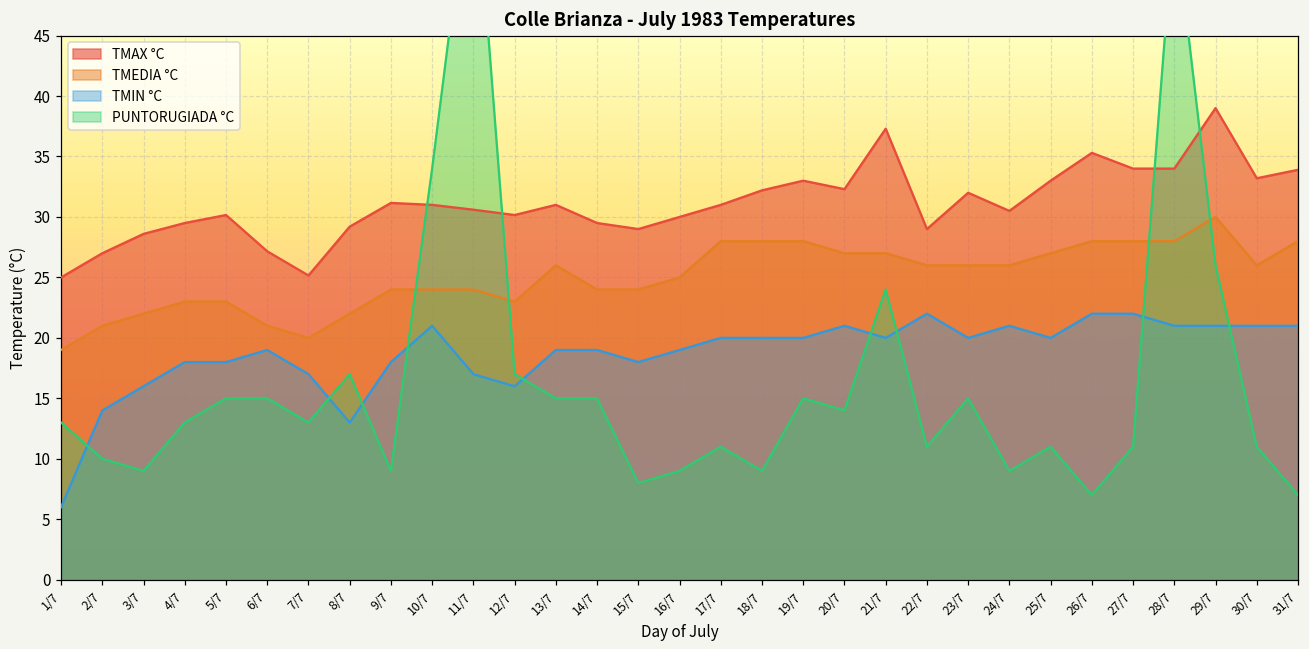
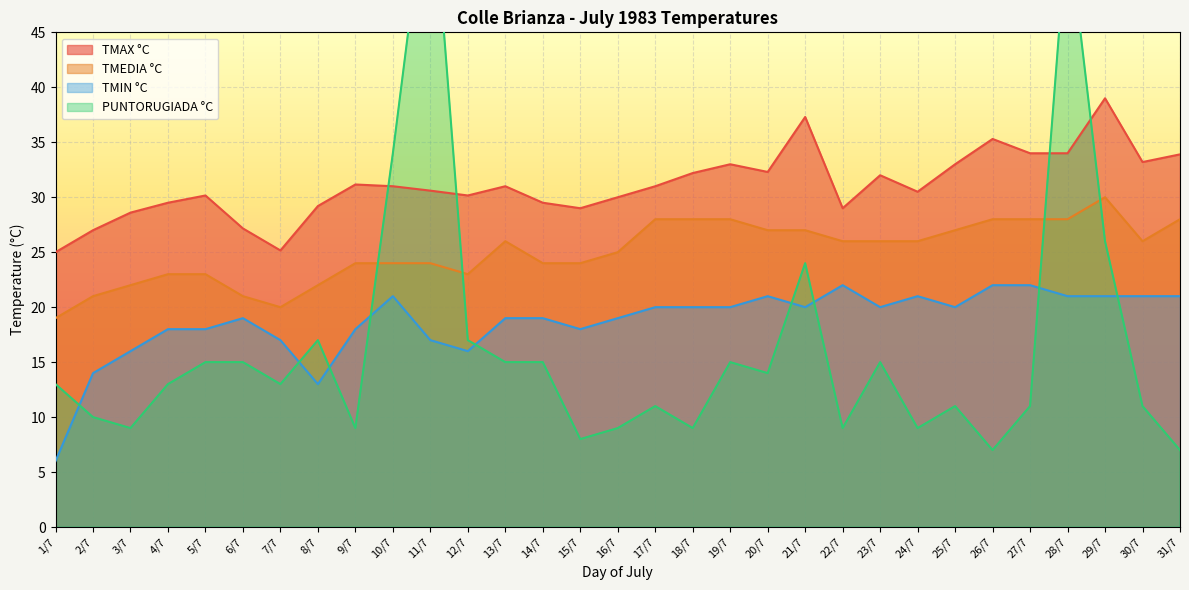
  {
    "TMIN °C": {
      "1/7": 6,
      "2/7": 14,
      "3/7": 16,
      "4/7": 18,
      "5/7": 18,
      "6/7": 19,
      "7/7": 17,
      "8/7": 13,
      "9/7": 18,
      "10/7": 21,
      "11/7": 17,
      "12/7": 16,
      "13/7": 19,
      "14/7": 19,
      "15/7": 18,
      "16/7": 19,
      "17/7": 20,
      "18/7": 20,
      "19/7": 20,
      "20/7": 21,
      "21/7": 20,
      "22/7": 22,
      "23/7": 20,
      "24/7": 21,
      "25/7": 20,
      "26/7": 22,
      "27/7": 22,
      "28/7": 21,
      "29/7": 21,
      "30/7": 21,
      "31/7": 21
    },
    "PUNTORUGIADA °C": {
      "1/7": 13,
      "2/7": 10,
      "3/7": 9,
      "4/7": 13,
      "5/7": 15,
      "6/7": 15,
      "7/7": 13,
      "8/7": 17,
      "9/7": 9,
      "10/7": 34,
      "12/7": 17,
      "13/7": 15,
      "14/7": 15,
      "15/7": 8,
      "16/7": 9,
      "17/7": 11,
      "18/7": 9,
      "19/7": 15,
      "20/7": 14,
      "21/7": 24,
-     "22/7": 11,
+     "22/7": 9,
      "23/7": 15,
      "24/7": 9,
      "25/7": 11,
      "26/7": 7,
      "27/7": 11,
      "29/7": 26,
      "30/7": 11,
      "31/7": 7
    }
  }
